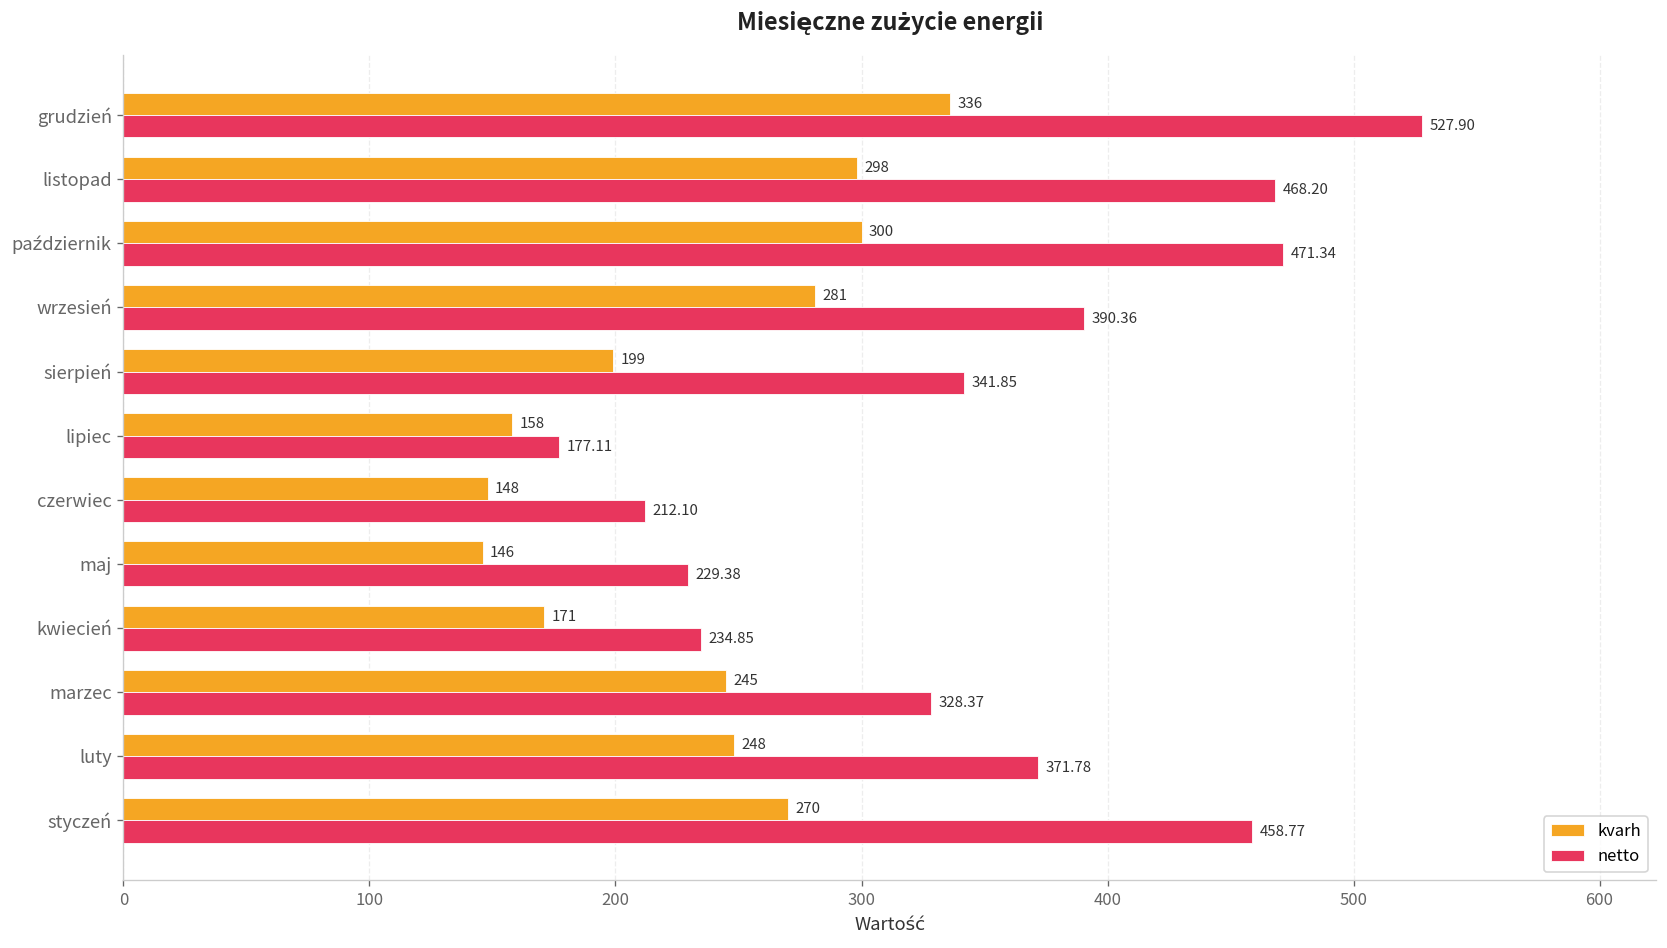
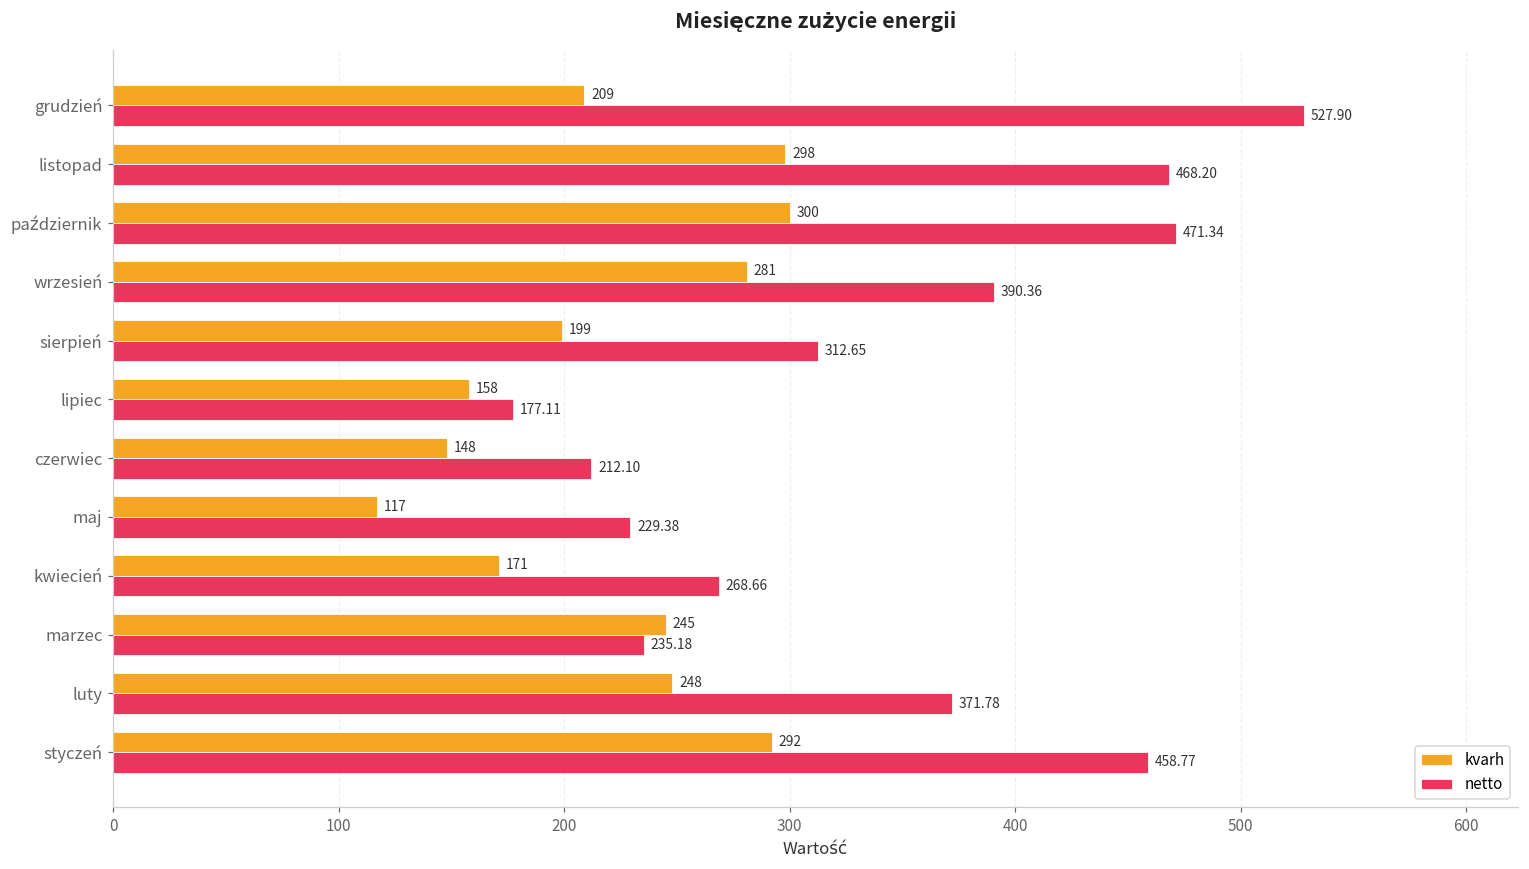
  {
    "kvarh": {
-     "grudzień": 336,
+     "grudzień": 209,
      "listopad": 298,
      "październik": 300,
      "wrzesień": 281,
      "sierpień": 199,
      "lipiec": 158,
      "czerwiec": 148,
-     "maj": 146,
+     "maj": 117,
      "kwiecień": 171,
      "marzec": 245,
      "luty": 248,
-     "styczeń": 270
+     "styczeń": 292
    },
    "netto": {
      "grudzień": 527.90,
      "listopad": 468.20,
      "październik": 471.34,
      "wrzesień": 390.36,
-     "sierpień": 341.85,
+     "sierpień": 312.65,
      "lipiec": 177.11,
      "czerwiec": 212.10,
      "maj": 229.38,
-     "kwiecień": 234.85,
-     "marzec": 328.37,
+     "kwiecień": 268.66,
+     "marzec": 235.18,
      "luty": 371.78,
      "styczeń": 458.77
    }
  }
